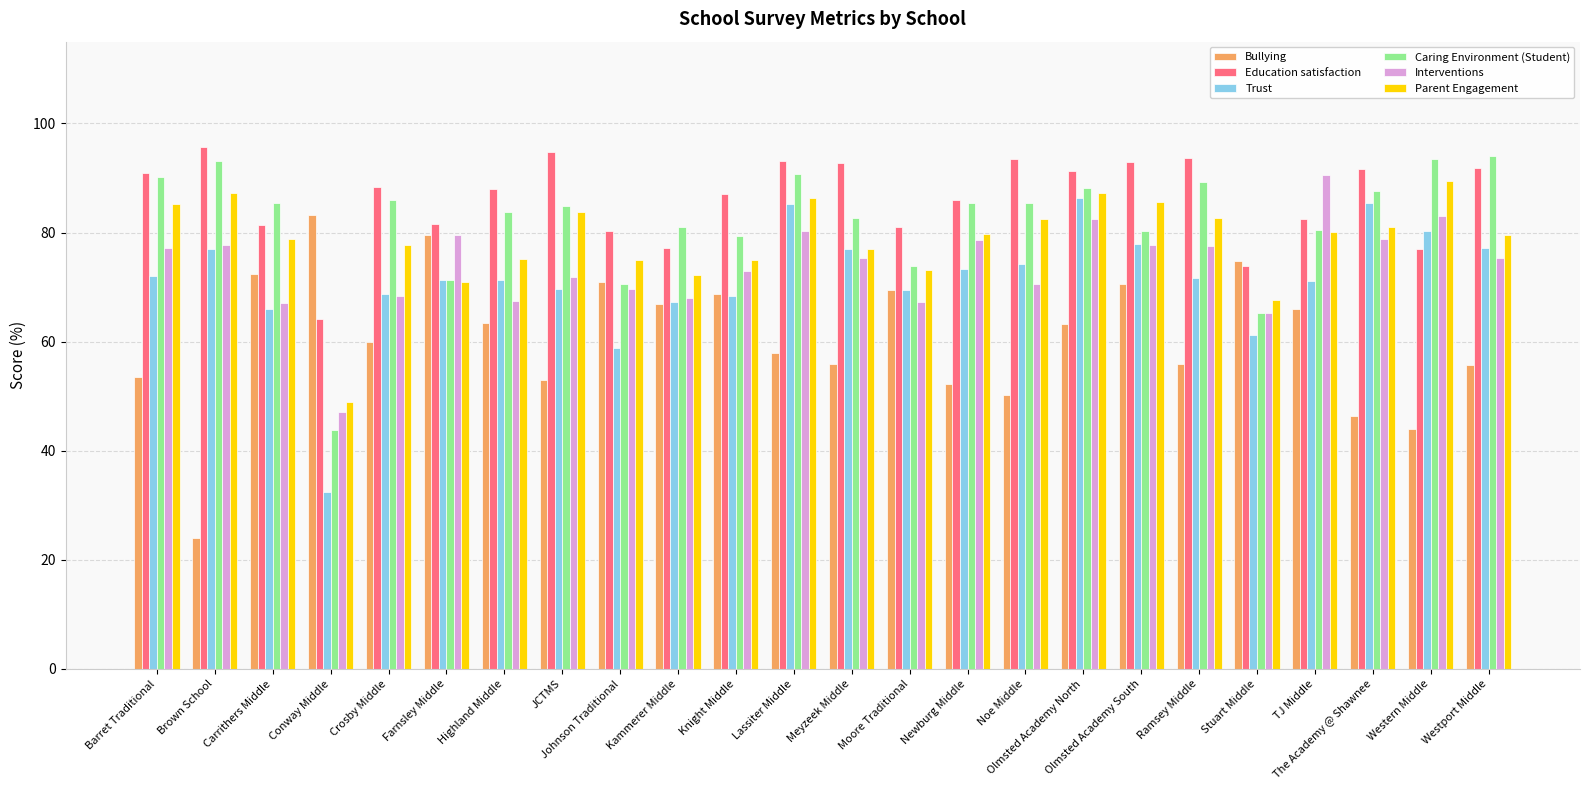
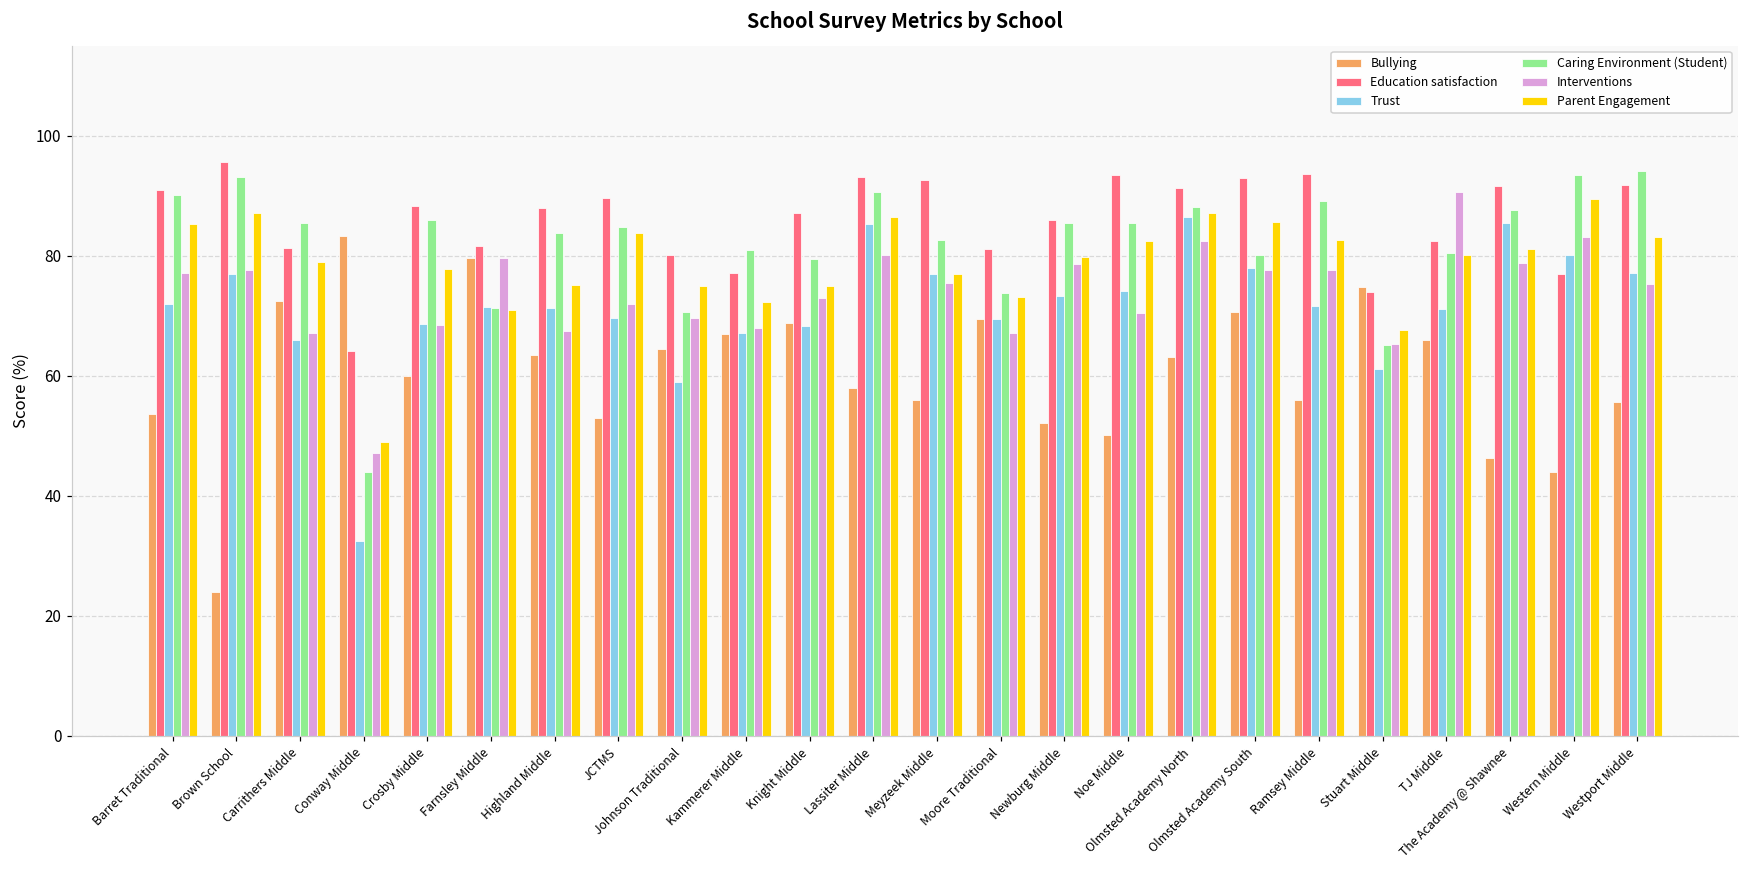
  {
    "Bullying": {
      "Barret Traditional": 54,
      "Brown School": 24,
      "Carrithers Middle": 72,
      "Conway Middle": 83,
      "Crosby Middle": 60,
      "Farnsley Middle": 80,
      "Highland Middle": 63,
      "JCTMS": 53,
-     "Johnson Traditional": 71,
+     "Johnson Traditional": 65,
      "Kammerer Middle": 67,
      "Knight Middle": 69,
      "Lassiter Middle": 58,
      "Meyzeek Middle": 56,
      "Moore Traditional": 69,
      "Newburg Middle": 52,
      "Noe Middle": 50,
      "Olmsted Academy North": 63,
      "Olmsted Academy South": 71,
      "Ramsey Middle": 56,
      "Stuart Middle": 75,
      "TJ Middle": 66,
      "The Academy @ Shawnee": 46,
      "Western Middle": 44,
      "Westport Middle": 56
    },
    "Education satisfaction": {
      "Barret Traditional": 91,
      "Brown School": 96,
      "Carrithers Middle": 81,
      "Conway Middle": 64,
      "Crosby Middle": 88,
      "Farnsley Middle": 82,
      "Highland Middle": 88,
-     "JCTMS": 95,
+     "JCTMS": 90,
      "Johnson Traditional": 80,
      "Kammerer Middle": 77,
      "Knight Middle": 87,
      "Lassiter Middle": 93,
      "Meyzeek Middle": 93,
      "Moore Traditional": 81,
      "Newburg Middle": 86,
      "Noe Middle": 93,
      "Olmsted Academy North": 91,
      "Olmsted Academy South": 93,
      "Ramsey Middle": 94,
      "Stuart Middle": 74,
      "TJ Middle": 83,
      "The Academy @ Shawnee": 92,
      "Western Middle": 77,
      "Westport Middle": 92
    },
    "Trust": {
      "Barret Traditional": 72,
      "Brown School": 77,
      "Carrithers Middle": 66,
      "Conway Middle": 33,
      "Crosby Middle": 69,
      "Farnsley Middle": 71,
      "Highland Middle": 71,
      "JCTMS": 70,
      "Johnson Traditional": 59,
      "Kammerer Middle": 67,
      "Knight Middle": 68,
      "Lassiter Middle": 85,
      "Meyzeek Middle": 77,
      "Moore Traditional": 70,
      "Newburg Middle": 73,
      "Noe Middle": 74,
      "Olmsted Academy North": 86,
      "Olmsted Academy South": 78,
      "Ramsey Middle": 72,
      "Stuart Middle": 61,
      "TJ Middle": 71,
      "The Academy @ Shawnee": 85,
      "Western Middle": 80,
      "Westport Middle": 77
    },
    "Caring Environment (Student)": {
      "Barret Traditional": 90,
      "Brown School": 93,
      "Carrithers Middle": 86,
      "Conway Middle": 44,
      "Crosby Middle": 86,
      "Farnsley Middle": 71,
      "Highland Middle": 84,
      "JCTMS": 85,
      "Johnson Traditional": 71,
      "Kammerer Middle": 81,
      "Knight Middle": 79,
      "Lassiter Middle": 91,
      "Meyzeek Middle": 83,
      "Moore Traditional": 74,
      "Newburg Middle": 85,
      "Noe Middle": 86,
      "Olmsted Academy North": 88,
      "Olmsted Academy South": 80,
      "Ramsey Middle": 89,
      "Stuart Middle": 65,
      "TJ Middle": 80,
      "The Academy @ Shawnee": 88,
      "Western Middle": 94,
      "Westport Middle": 94
    },
    "Interventions": {
      "Barret Traditional": 77,
      "Brown School": 78,
      "Carrithers Middle": 67,
      "Conway Middle": 47,
      "Crosby Middle": 68,
      "Farnsley Middle": 80,
      "Highland Middle": 67,
      "JCTMS": 72,
      "Johnson Traditional": 70,
      "Kammerer Middle": 68,
      "Knight Middle": 73,
      "Lassiter Middle": 80,
      "Meyzeek Middle": 75,
      "Moore Traditional": 67,
      "Newburg Middle": 79,
      "Noe Middle": 71,
      "Olmsted Academy North": 82,
      "Olmsted Academy South": 78,
      "Ramsey Middle": 78,
      "Stuart Middle": 65,
      "TJ Middle": 91,
      "The Academy @ Shawnee": 79,
      "Western Middle": 83,
      "Westport Middle": 75
    },
    "Parent Engagement": {
      "Barret Traditional": 85,
      "Brown School": 87,
      "Carrithers Middle": 79,
      "Conway Middle": 49,
      "Crosby Middle": 78,
      "Farnsley Middle": 71,
      "Highland Middle": 75,
      "JCTMS": 84,
      "Johnson Traditional": 75,
      "Kammerer Middle": 72,
      "Knight Middle": 75,
      "Lassiter Middle": 86,
      "Meyzeek Middle": 77,
      "Moore Traditional": 73,
      "Newburg Middle": 80,
      "Noe Middle": 83,
      "Olmsted Academy North": 87,
      "Olmsted Academy South": 86,
      "Ramsey Middle": 83,
      "Stuart Middle": 68,
      "TJ Middle": 80,
      "The Academy @ Shawnee": 81,
      "Western Middle": 90,
-     "Westport Middle": 80
+     "Westport Middle": 83
    }
  }
